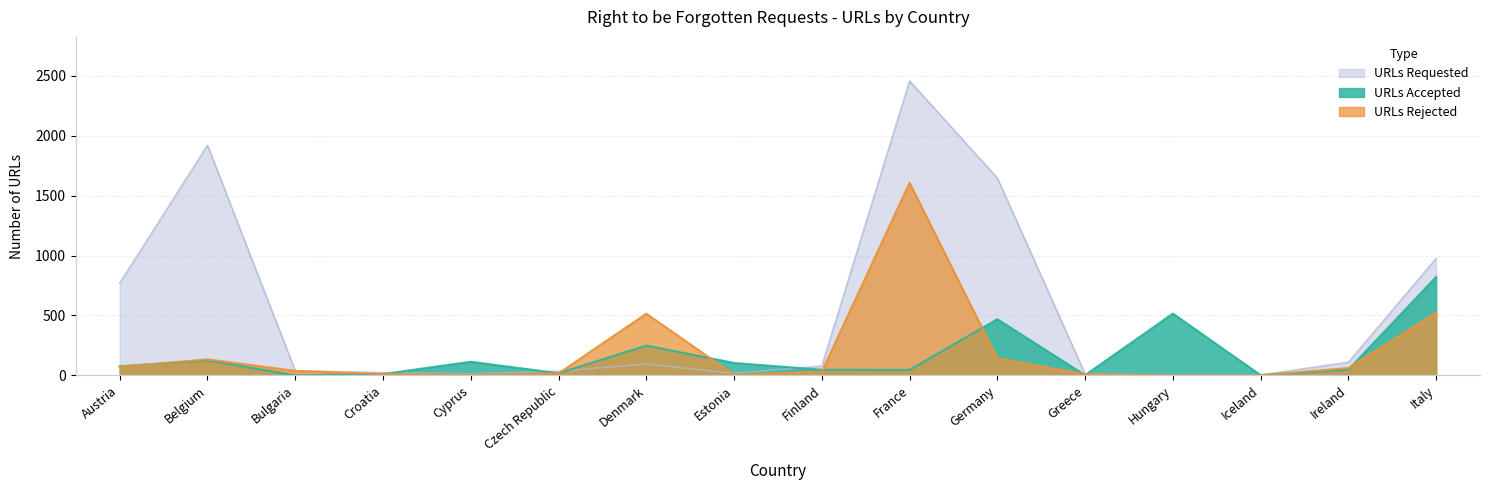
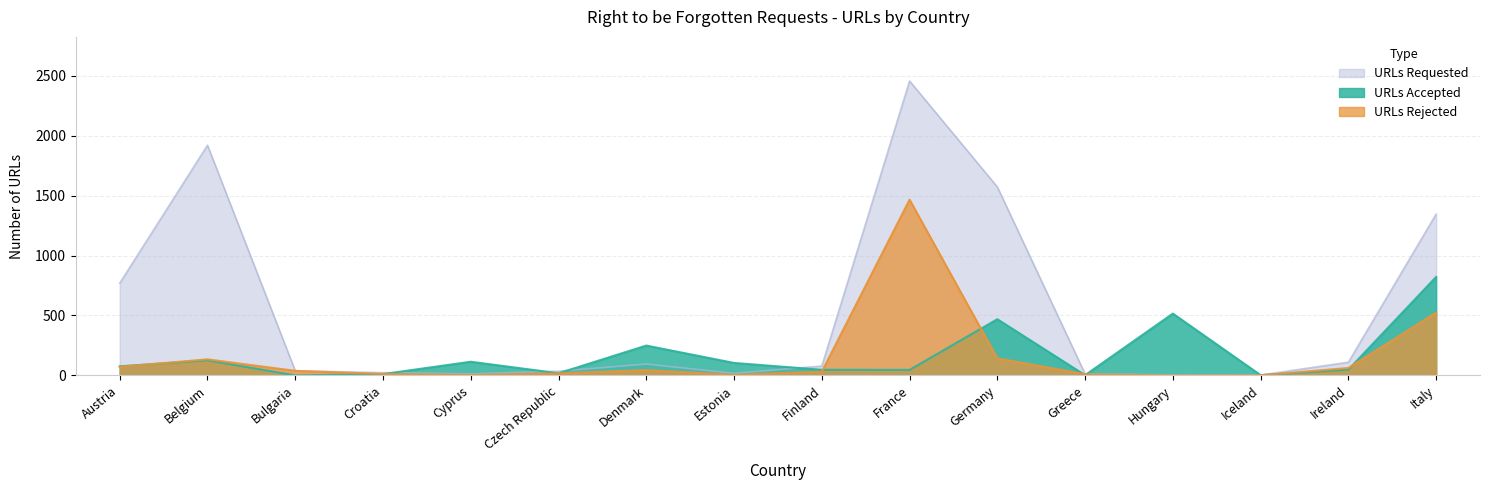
  {
    "URLs Requested": {
      "Austria": 770,
      "Belgium": 1920,
      "Denmark": 100,
      "Finland": 80,
      "France": 2460,
-     "Germany": 1650,
+     "Germany": 1570,
      "Ireland": 110,
-     "Italy": 980
+     "Italy": 1350
    },
    "URLs Accepted": {
      "Bulgaria": 0,
      "Cyprus": 110,
      "Denmark": 250,
      "Estonia": 100,
      "France": 50,
      "Germany": 470,
      "Hungary": 520,
      "Italy": 820
    },
    "URLs Rejected": {
-     "Denmark": 520,
-     "France": 1610,
+     "Denmark": 40,
+     "France": 1470,
      "Germany": 140,
      "Italy": 520
    }
  }
